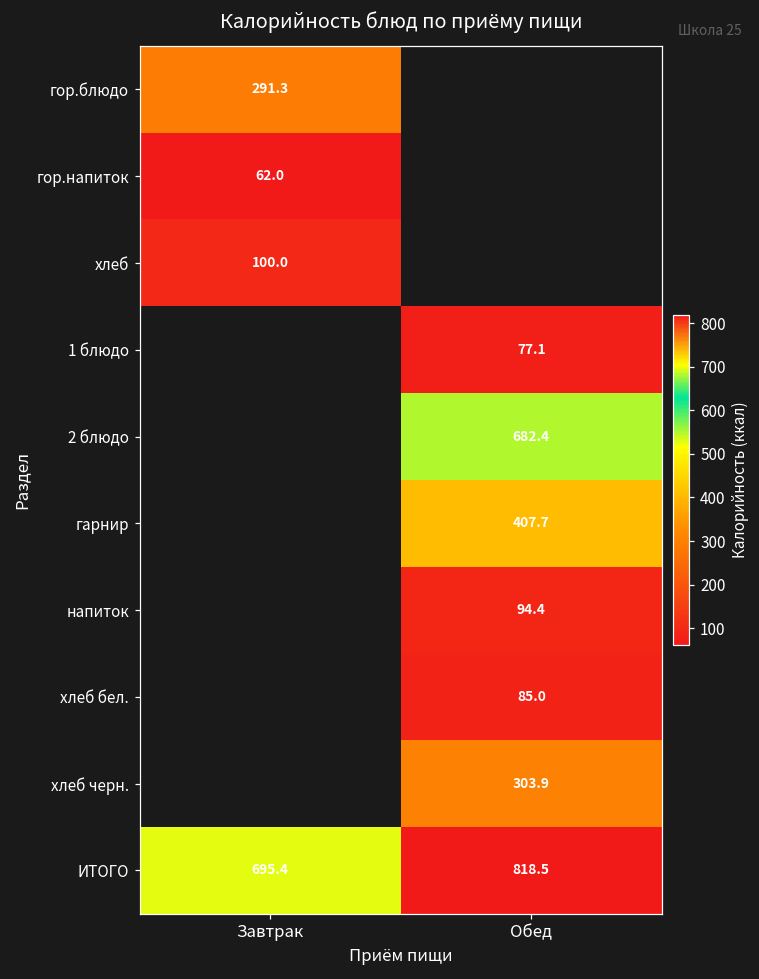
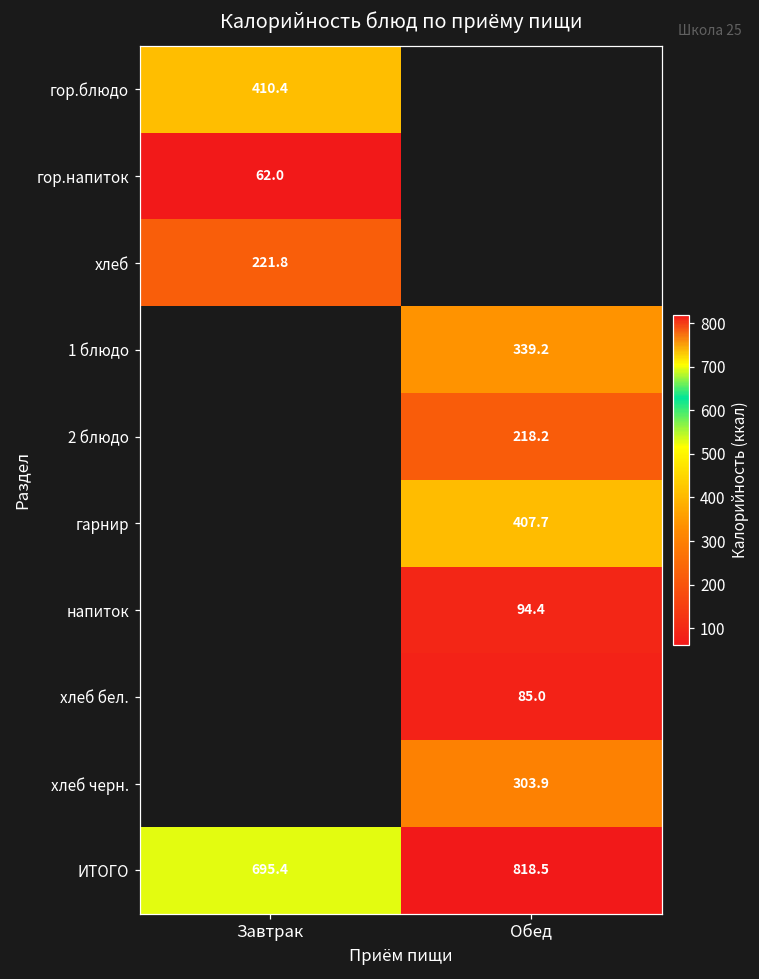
  {
    "гор.блюдо": {
-     "Завтрак": 291.3
+     "Завтрак": 410.4
    },
    "гор.напиток": {
      "Завтрак": 62.0
    },
    "хлеб": {
-     "Завтрак": 100.0
+     "Завтрак": 221.8
    },
    "1 блюдо": {
-     "Обед": 77.1
+     "Обед": 339.2
    },
    "2 блюдо": {
-     "Обед": 682.4
+     "Обед": 218.2
    },
    "гарнир": {
      "Обед": 407.7
    },
    "напиток": {
      "Обед": 94.4
    },
    "хлеб бел.": {
      "Обед": 85.0
    },
    "хлеб черн.": {
      "Обед": 303.9
    },
    "ИТОГО": {
      "Завтрак": 695.4,
      "Обед": 818.5
    }
  }
